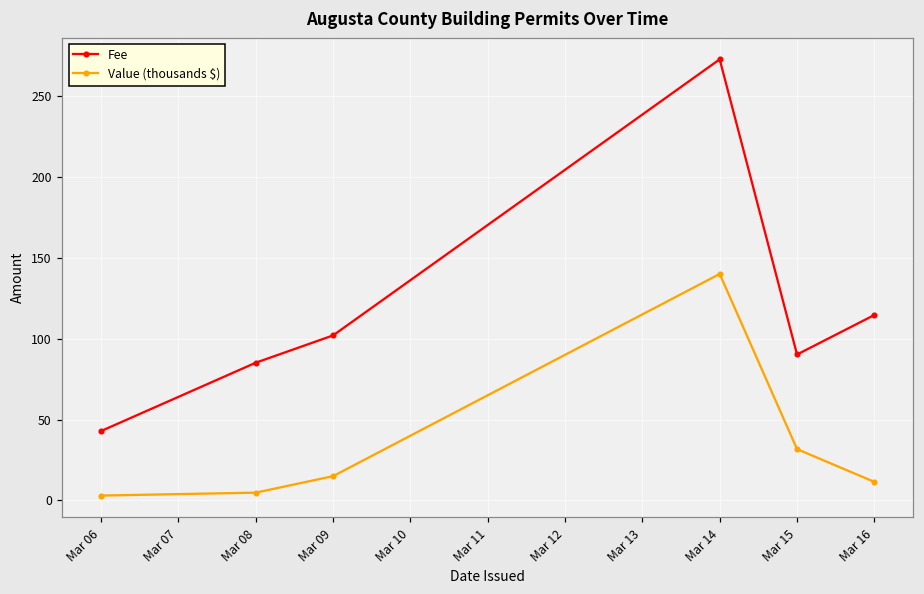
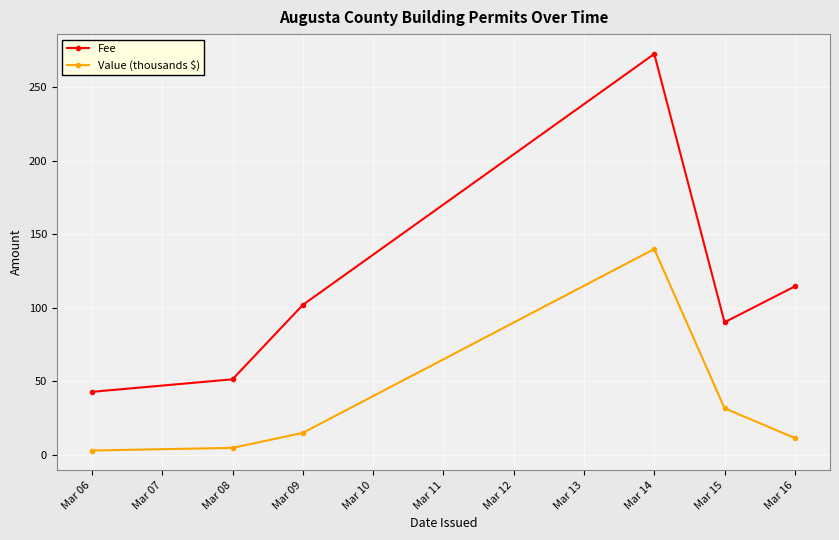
  {
    "Fee": {
      "Mar 06": 43,
-     "Mar 08": 85,
+     "Mar 08": 51,
      "Mar 09": 102,
      "Mar 14": 273,
      "Mar 15": 90,
      "Mar 16": 115
    },
    "Value (thousands $)": {
      "Mar 06": 3,
      "Mar 08": 5,
      "Mar 09": 15,
      "Mar 14": 140,
      "Mar 15": 32,
      "Mar 16": 11
    }
  }
